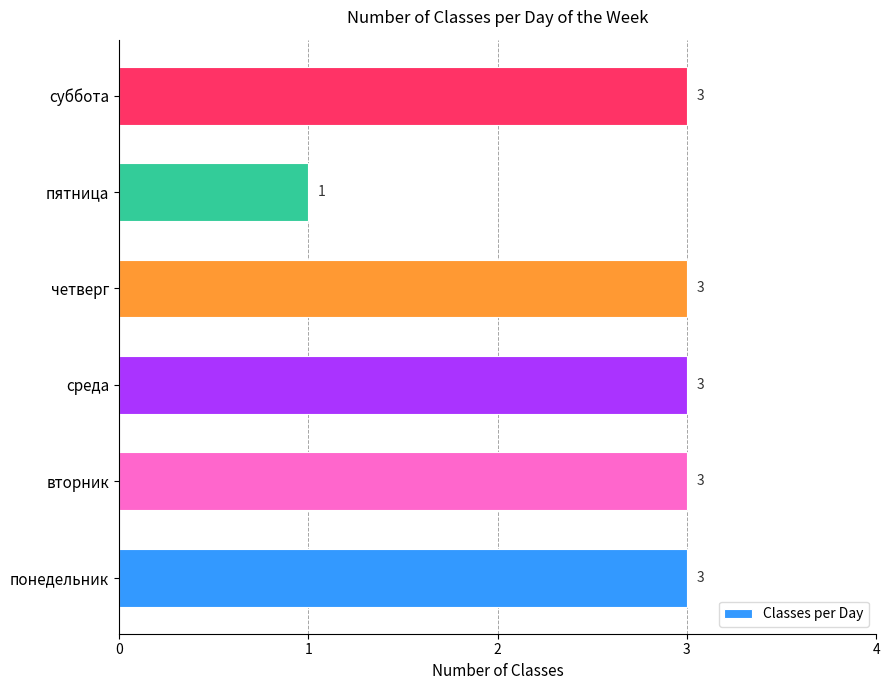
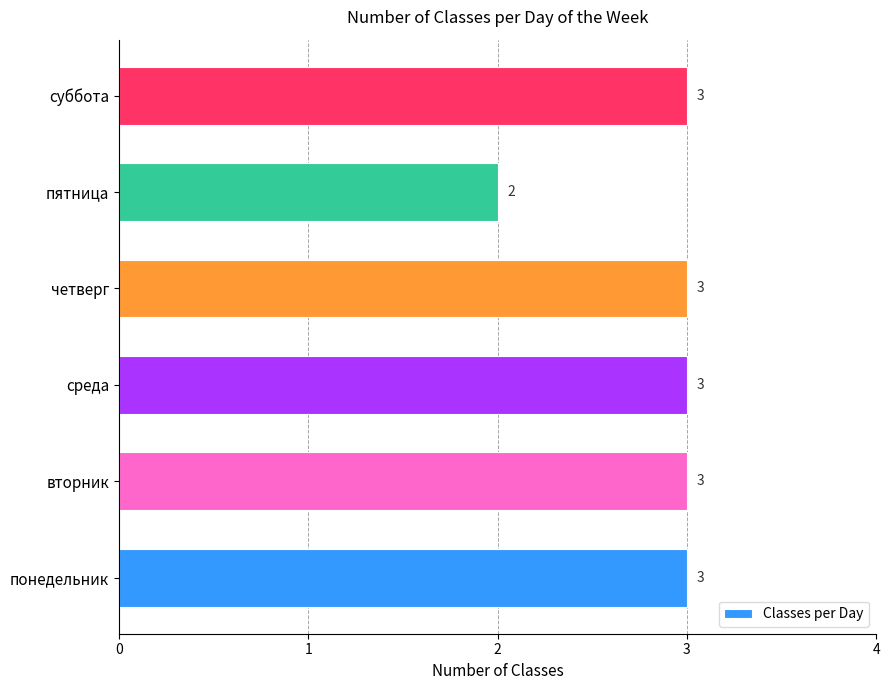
  {
    "суббота": 3,
-   "пятница": 1,
+   "пятница": 2,
    "четверг": 3,
    "среда": 3,
    "вторник": 3,
    "понедельник": 3
  }
